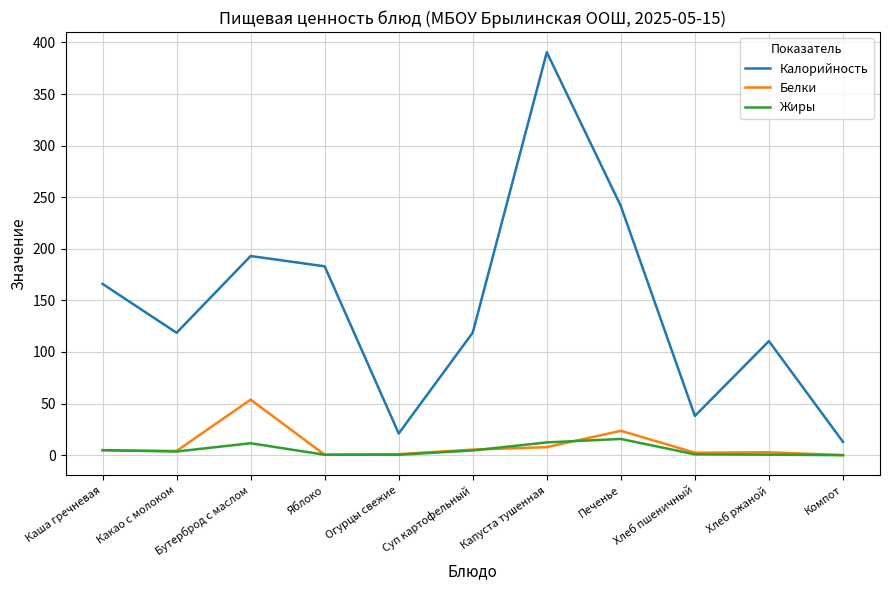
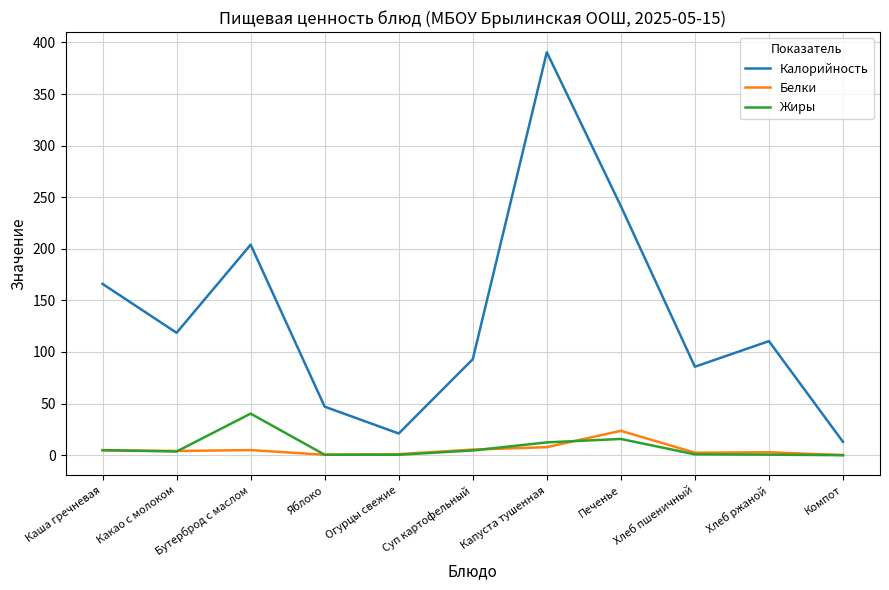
  {
    "Калорийность": {
      "Каша гречневая": 166,
      "Какао с молоком": 119,
-     "Бутерброд с маслом": 193,
-     "Яблоко": 183,
+     "Бутерброд с маслом": 204,
+     "Яблоко": 47,
      "Огурцы свежие": 21,
-     "Суп картофельный": 119,
+     "Суп картофельный": 93,
      "Капуста тушенная": 391,
      "Печенье": 241,
-     "Хлеб пшеничный": 38,
+     "Хлеб пшеничный": 86,
      "Хлеб ржаной": 111,
      "Компот": 13
    },
    "Белки": {
-     "Бутерброд с маслом": 54,
+     "Бутерброд с маслом": 5,
      "Капуста тушенная": 8,
      "Печенье": 24
    },
    "Жиры": {
-     "Бутерброд с маслом": 12,
+     "Бутерброд с маслом": 40,
      "Капуста тушенная": 12,
      "Печенье": 16
    }
  }
